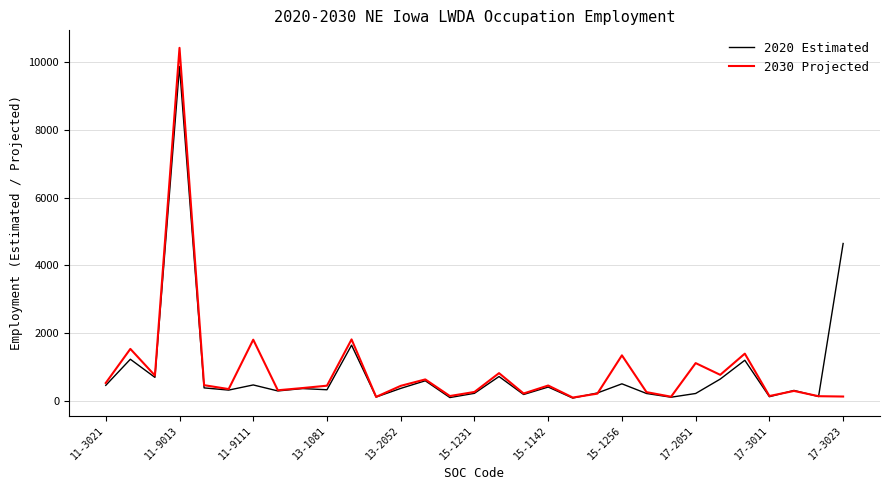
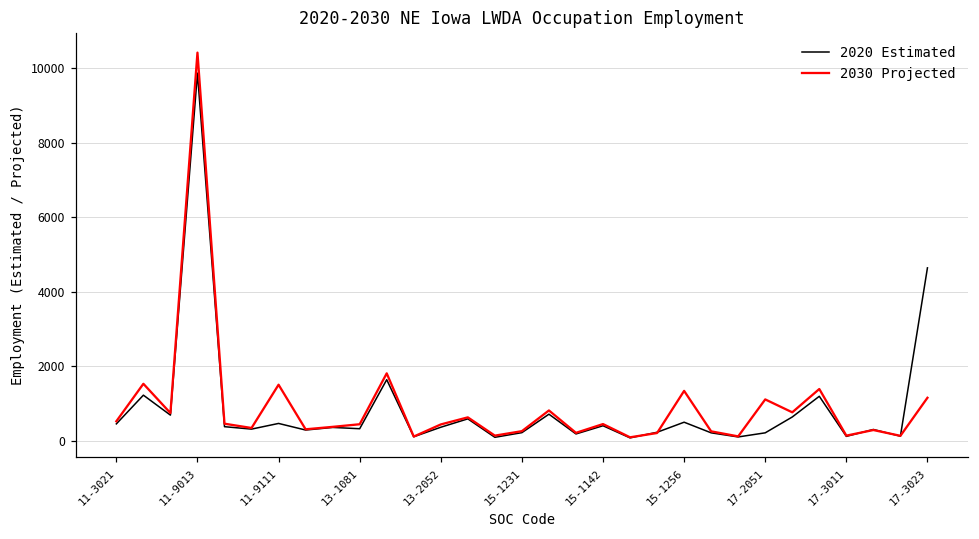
  {
    "2020 Estimated": {
      "11-9013": 9900,
      "11-9111": 500,
      "13-1081": 300,
      "15-1256": 500,
      "17-2051": 200,
      "17-3023": 4600
    },
    "2030 Projected": {
      "11-9013": 10400,
-     "11-9111": 1800,
+     "11-9111": 1500,
      "13-1081": 500,
      "15-1256": 1300,
      "17-2051": 1100,
-     "17-3023": 100
+     "17-3023": 1200
    }
  }
